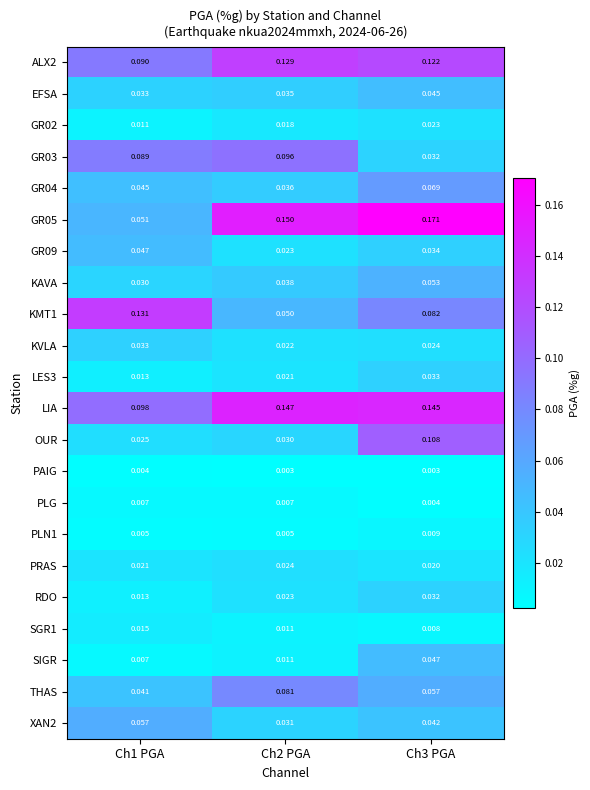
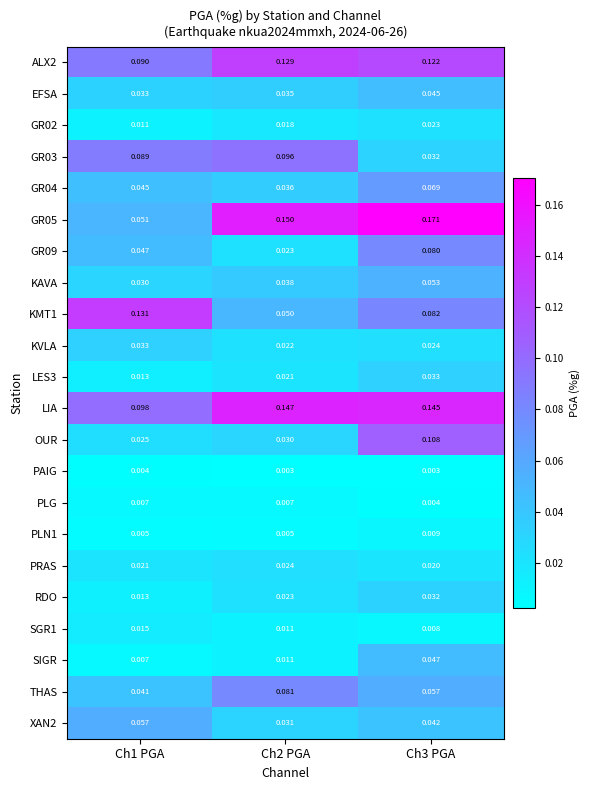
  {
    "ALX2": {
      "Ch1 PGA": 0.090,
      "Ch2 PGA": 0.129,
      "Ch3 PGA": 0.122
    },
    "EFSA": {
      "Ch1 PGA": 0.033,
      "Ch2 PGA": 0.035,
      "Ch3 PGA": 0.045
    },
    "GR02": {
      "Ch1 PGA": 0.011,
      "Ch2 PGA": 0.018,
      "Ch3 PGA": 0.023
    },
    "GR03": {
      "Ch1 PGA": 0.089,
      "Ch2 PGA": 0.096,
      "Ch3 PGA": 0.032
    },
    "GR04": {
      "Ch1 PGA": 0.045,
      "Ch2 PGA": 0.036,
      "Ch3 PGA": 0.069
    },
    "GR05": {
      "Ch1 PGA": 0.051,
      "Ch2 PGA": 0.150,
      "Ch3 PGA": 0.171
    },
    "GR09": {
      "Ch1 PGA": 0.047,
      "Ch2 PGA": 0.023,
-     "Ch3 PGA": 0.034
+     "Ch3 PGA": 0.080
    },
    "KAVA": {
      "Ch1 PGA": 0.030,
      "Ch2 PGA": 0.038,
      "Ch3 PGA": 0.053
    },
    "KMT1": {
      "Ch1 PGA": 0.131,
      "Ch2 PGA": 0.050,
      "Ch3 PGA": 0.082
    },
    "KVLA": {
      "Ch1 PGA": 0.033,
      "Ch2 PGA": 0.022,
      "Ch3 PGA": 0.024
    },
    "LES3": {
      "Ch1 PGA": 0.013,
      "Ch2 PGA": 0.021,
      "Ch3 PGA": 0.033
    },
    "LIA": {
      "Ch1 PGA": 0.098,
      "Ch2 PGA": 0.147,
      "Ch3 PGA": 0.145
    },
    "OUR": {
      "Ch1 PGA": 0.025,
      "Ch2 PGA": 0.030,
      "Ch3 PGA": 0.108
    },
    "PAIG": {
      "Ch1 PGA": 0.004,
      "Ch2 PGA": 0.003,
      "Ch3 PGA": 0.003
    },
    "PLG": {
      "Ch1 PGA": 0.007,
      "Ch2 PGA": 0.007,
      "Ch3 PGA": 0.004
    },
    "PLN1": {
      "Ch1 PGA": 0.005,
      "Ch2 PGA": 0.005,
      "Ch3 PGA": 0.009
    },
    "PRAS": {
      "Ch1 PGA": 0.021,
      "Ch2 PGA": 0.024,
      "Ch3 PGA": 0.020
    },
    "RDO": {
      "Ch1 PGA": 0.013,
      "Ch2 PGA": 0.023,
      "Ch3 PGA": 0.032
    },
    "SGR1": {
      "Ch1 PGA": 0.015,
      "Ch2 PGA": 0.011,
      "Ch3 PGA": 0.008
    },
    "SIGR": {
      "Ch1 PGA": 0.007,
      "Ch2 PGA": 0.011,
      "Ch3 PGA": 0.047
    },
    "THAS": {
      "Ch1 PGA": 0.041,
      "Ch2 PGA": 0.081,
      "Ch3 PGA": 0.057
    },
    "XAN2": {
      "Ch1 PGA": 0.057,
      "Ch2 PGA": 0.031,
      "Ch3 PGA": 0.042
    }
  }
